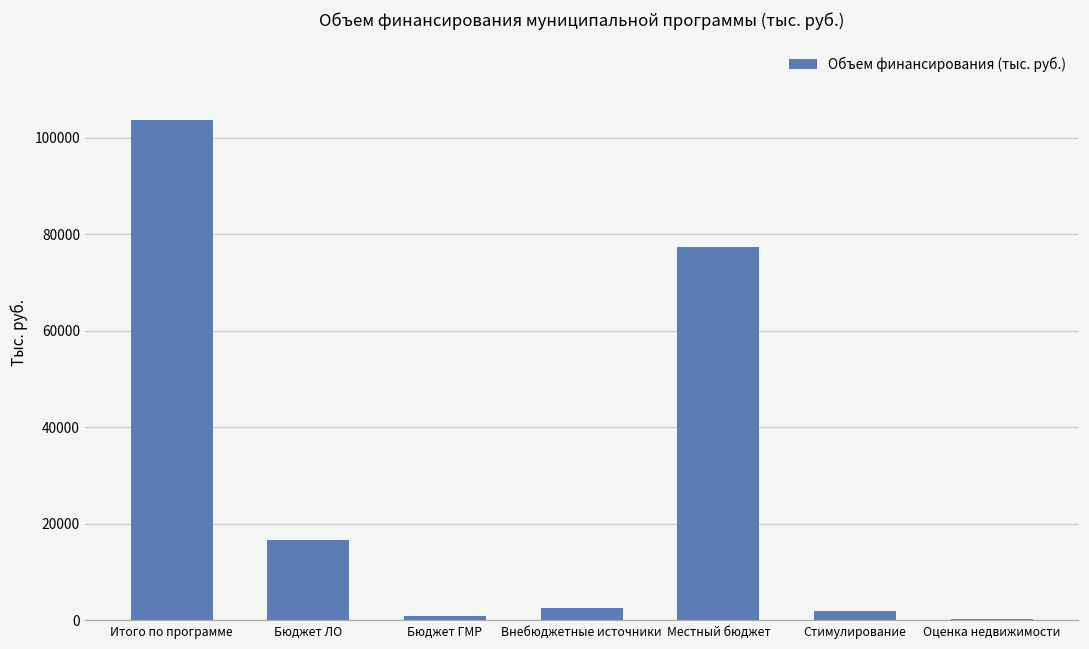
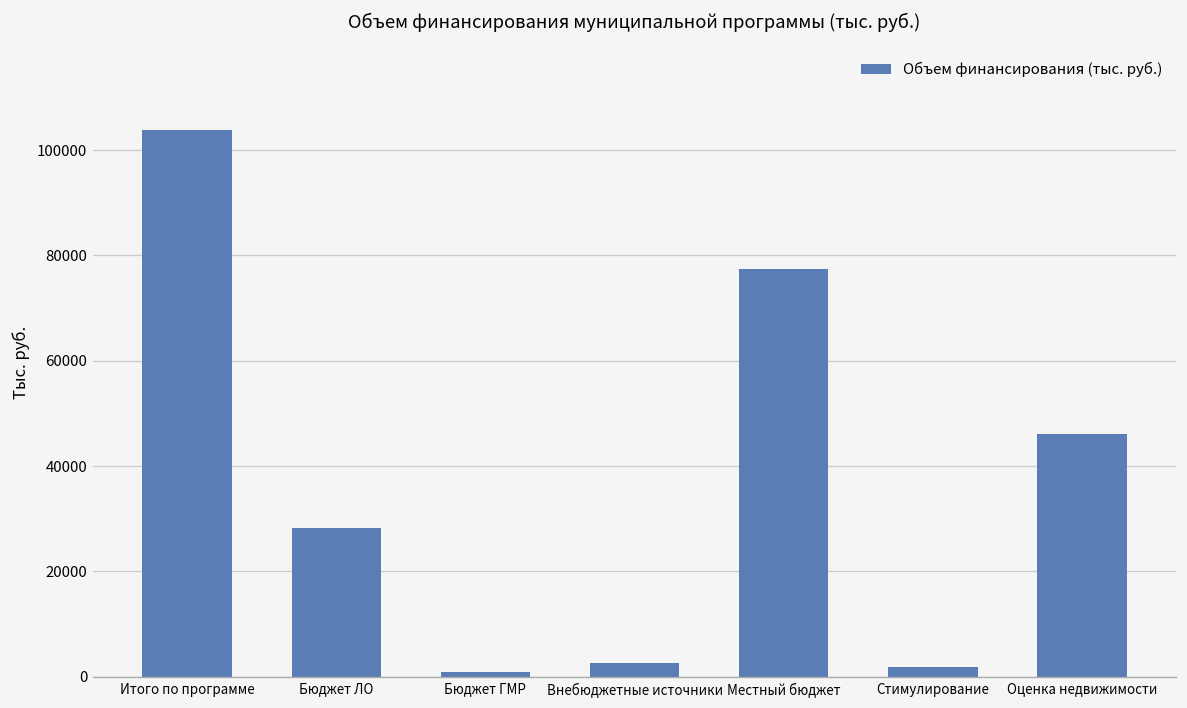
  {
    "Итого по программе": 104000,
-   "Бюджет ЛО": 17000,
+   "Бюджет ЛО": 28000,
    "Бюджет ГМР": 1000,
    "Внебюджетные источники": 3000,
    "Местный бюджет": 77000,
    "Стимулирование": 2000,
-   "Оценка недвижимости": 0
+   "Оценка недвижимости": 46000
  }
